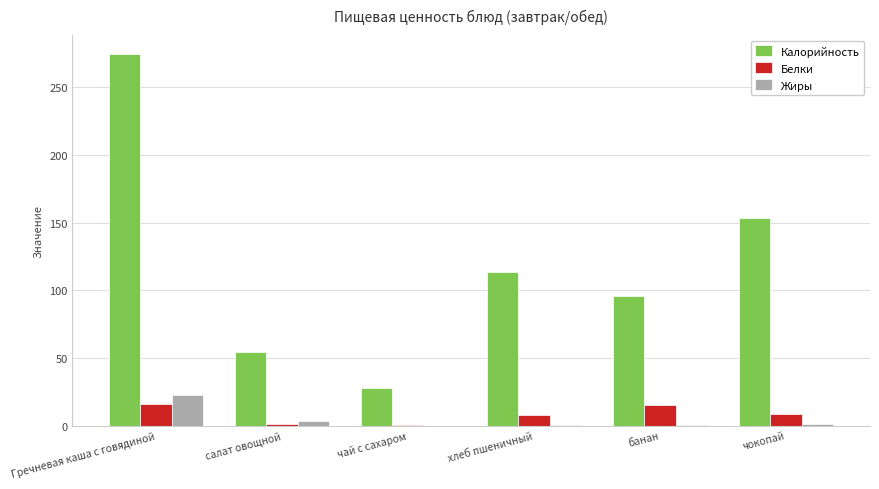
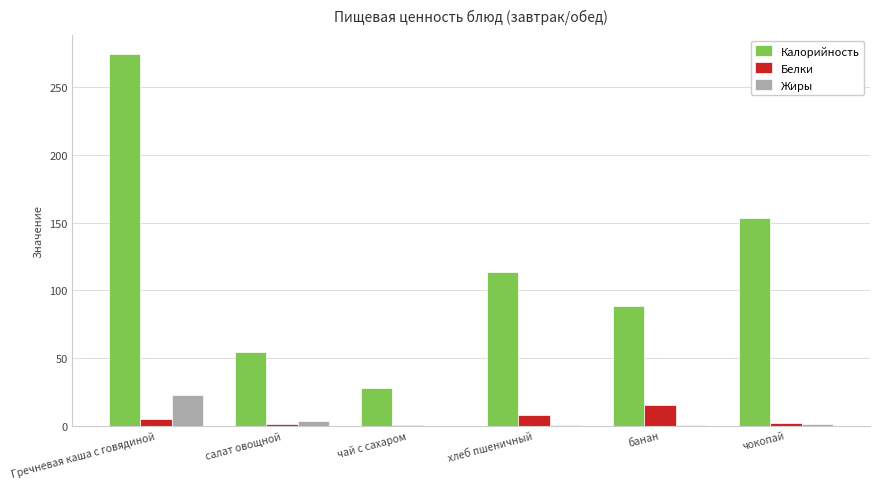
  {
    "Калорийность": {
      "Гречневая каша с говядиной": 275,
      "салат овощной": 54,
      "чай с сахаром": 28,
      "хлеб пшеничный": 113,
-     "банан": 96,
+     "банан": 89,
      "чокопай": 154
    },
    "Белки": {
-     "Гречневая каша с говядиной": 16,
+     "Гречневая каша с говядиной": 5,
      "хлеб пшеничный": 7,
      "банан": 15,
-     "чокопай": 8
+     "чокопай": 2
    },
    "Жиры": {
      "Гречневая каша с говядиной": 23,
      "салат овощной": 3,
      "чай с сахаром": 0
    }
  }
